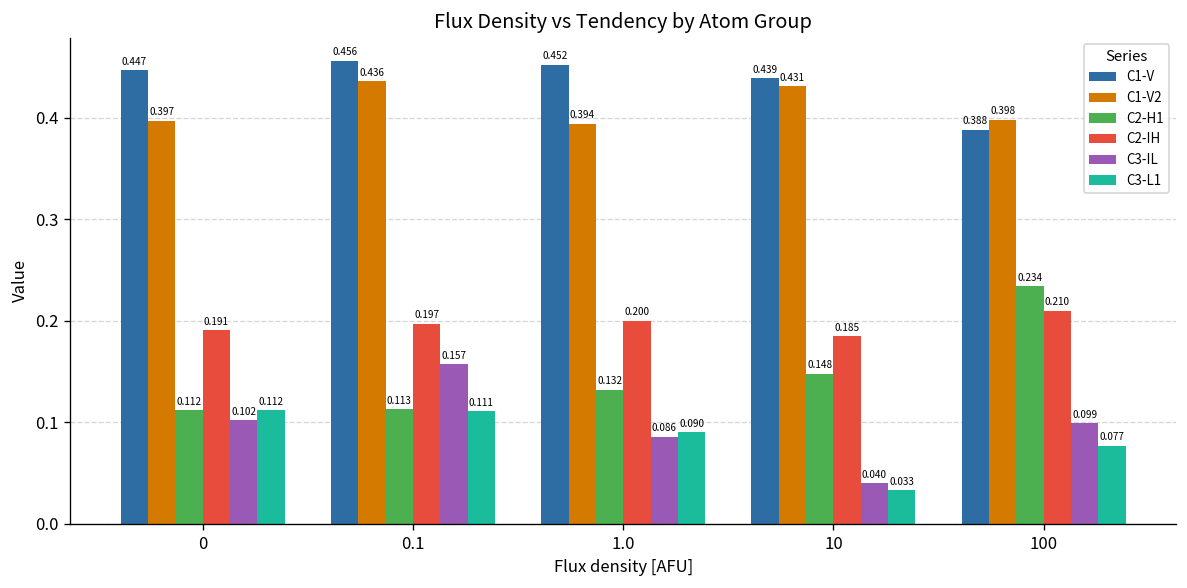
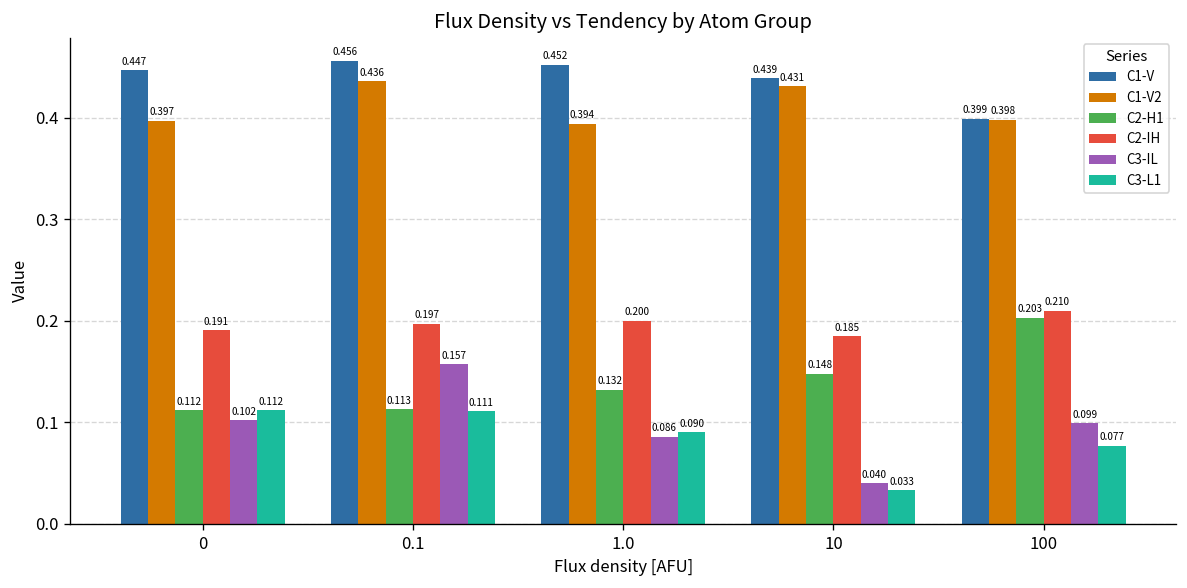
  {
    "C1-V": {
      "0": 0.447,
      "0.1": 0.456,
      "1.0": 0.452,
      "10": 0.439,
-     "100": 0.388
+     "100": 0.399
    },
    "C1-V2": {
      "0": 0.397,
      "0.1": 0.436,
      "1.0": 0.394,
      "10": 0.431,
      "100": 0.398
    },
    "C2-H1": {
      "0": 0.112,
      "0.1": 0.113,
      "1.0": 0.132,
      "10": 0.148,
-     "100": 0.234
+     "100": 0.203
    },
    "C2-IH": {
      "0": 0.191,
      "0.1": 0.197,
      "1.0": 0.200,
      "10": 0.185,
      "100": 0.210
    },
    "C3-IL": {
      "0": 0.102,
      "0.1": 0.157,
      "1.0": 0.086,
      "10": 0.040,
      "100": 0.099
    },
    "C3-L1": {
      "0": 0.112,
      "0.1": 0.111,
      "1.0": 0.090,
      "10": 0.033,
      "100": 0.077
    }
  }
